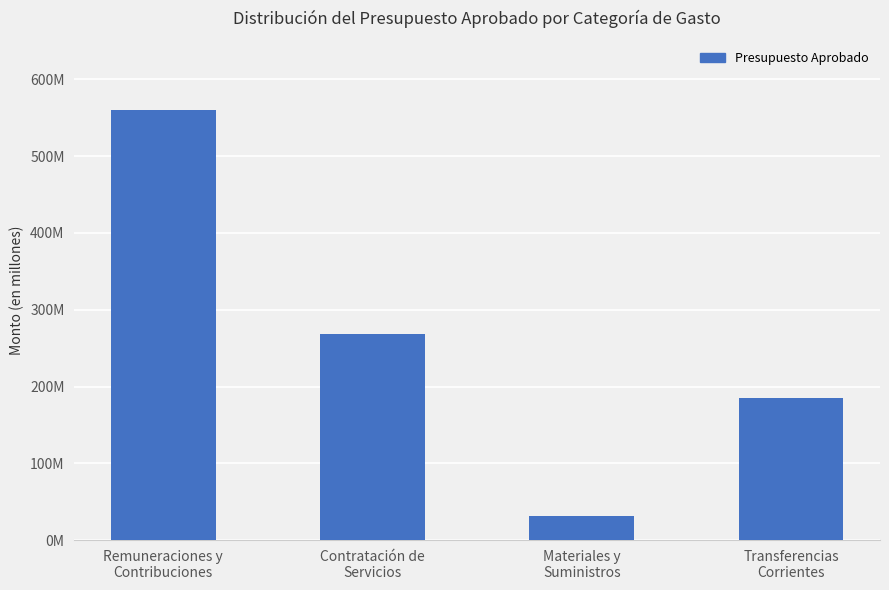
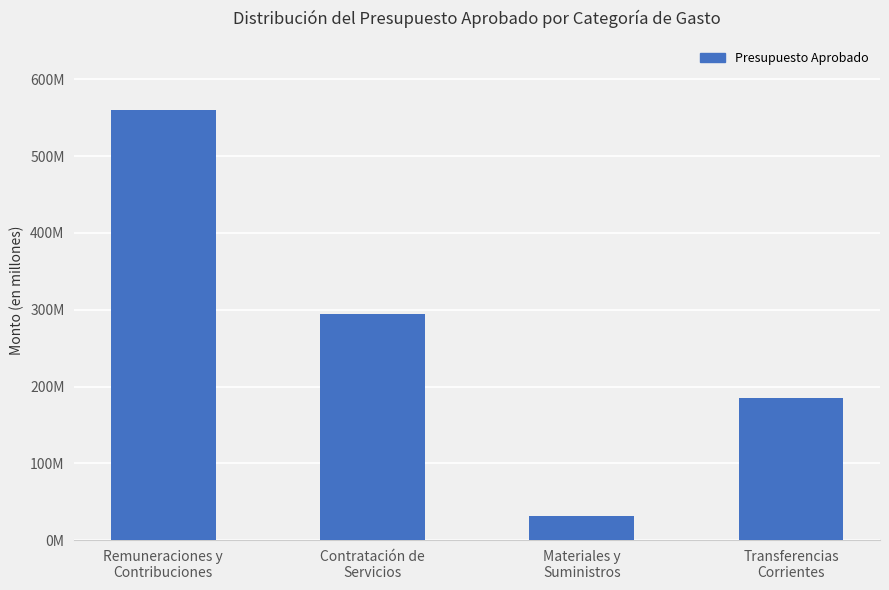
  {
    "Remuneraciones y Contribuciones": 560000000,
-   "Contratación de Servicios": 270000000,
+   "Contratación de Servicios": 290000000,
    "Materiales y Suministros": 30000000,
    "Transferencias Corrientes": 190000000
  }
